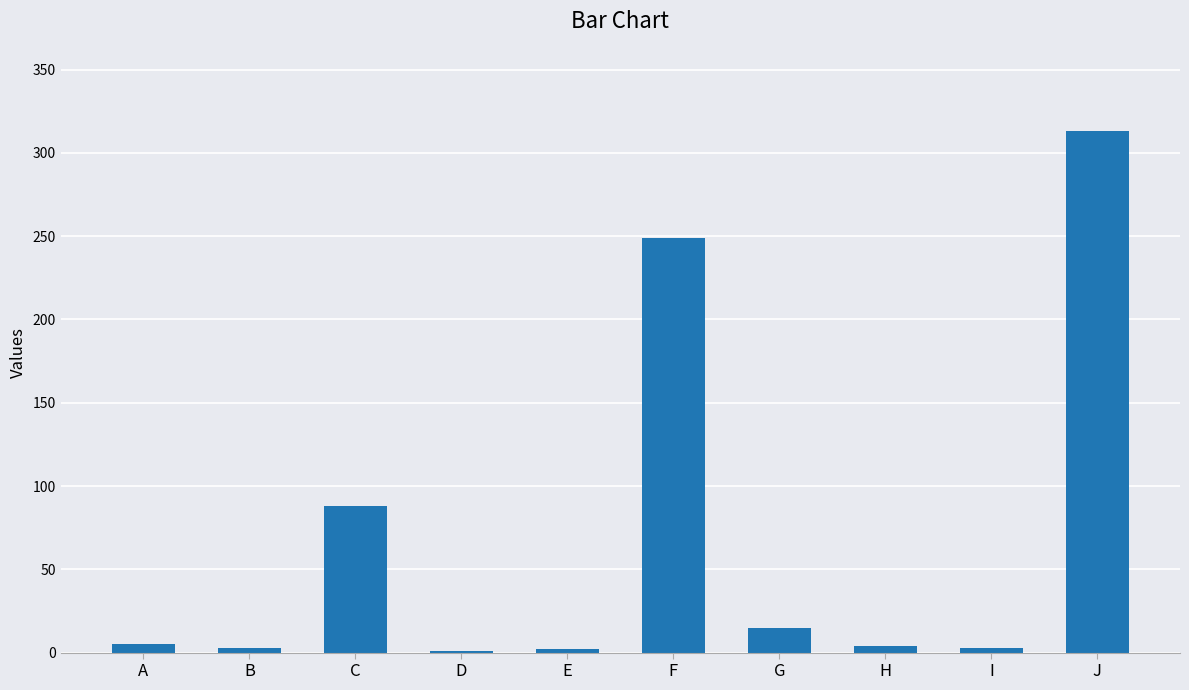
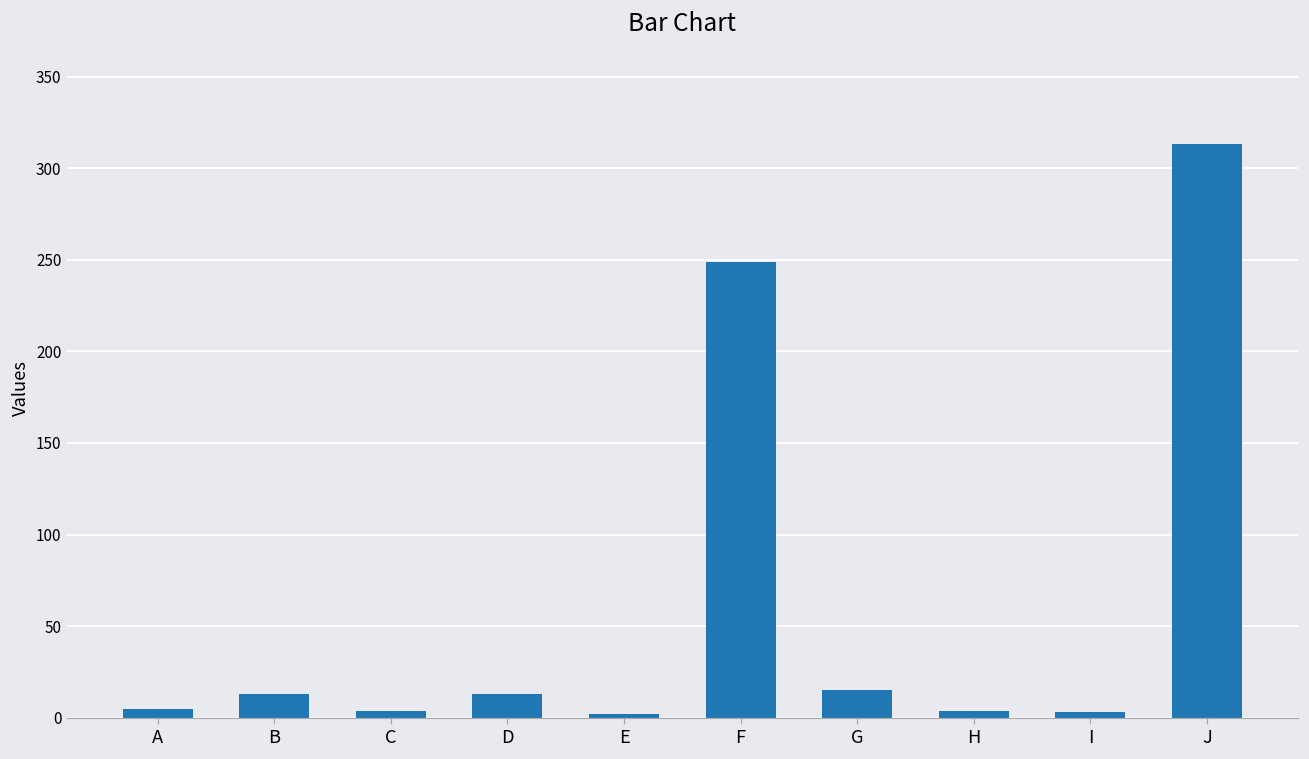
  {
    "A": 5,
-   "B": 3,
-   "C": 88,
-   "D": 1,
+   "B": 13,
+   "C": 4,
+   "D": 13,
    "E": 2,
    "F": 249,
    "G": 15,
    "H": 4,
    "I": 3,
    "J": 313
  }
